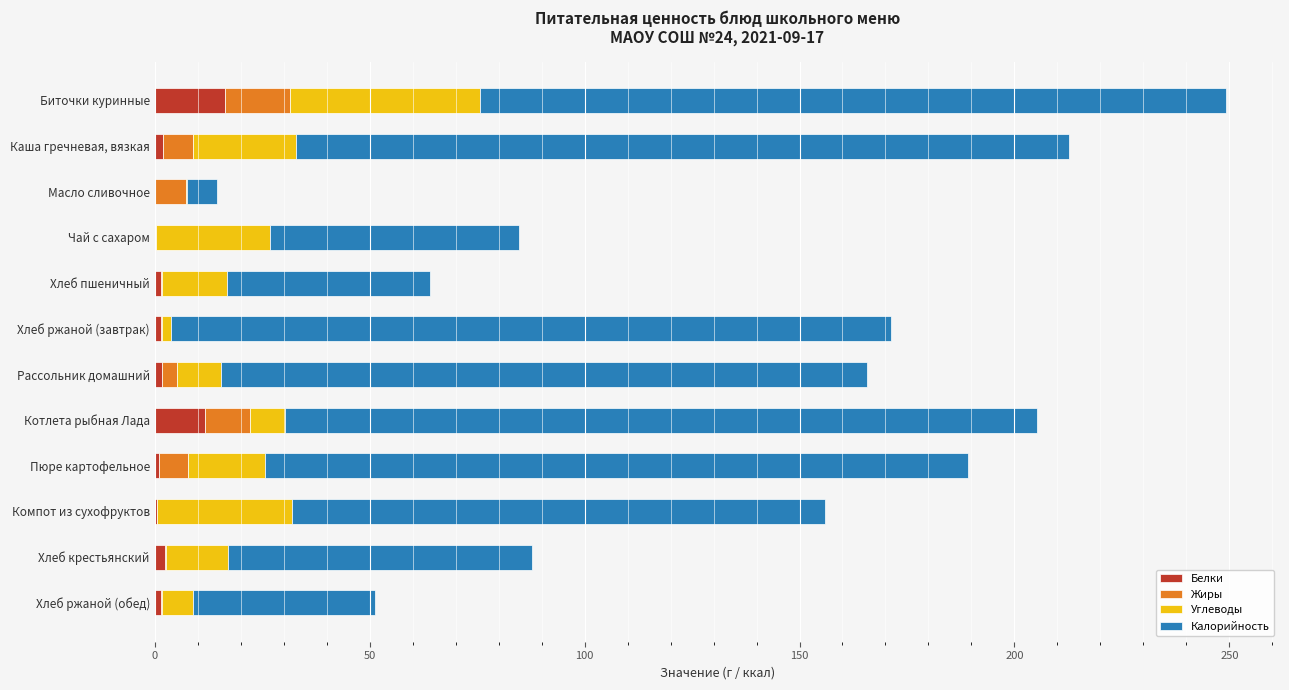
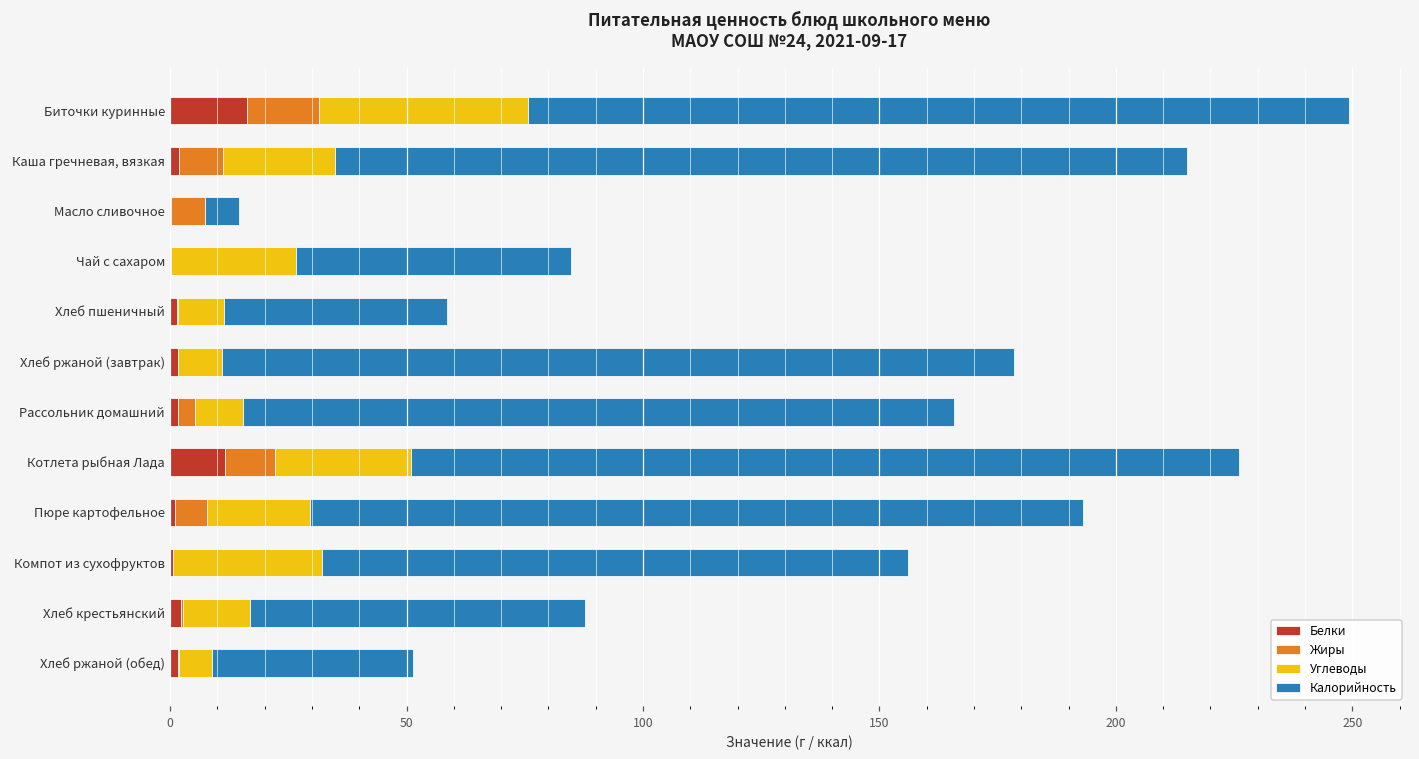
  {
    "Белки": {
      "Биточки куринные": 16,
      "Каша гречневая, вязкая": 2,
      "Хлеб пшеничный": 2,
      "Хлеб ржаной (завтрак)": 2,
      "Рассольник домашний": 2,
      "Котлета рыбная Лада": 12,
      "Пюре картофельное": 1,
      "Компот из сухофруктов": 1,
      "Хлеб крестьянский": 2,
      "Хлеб ржаной (обед)": 2
    },
    "Жиры": {
      "Биточки куринные": 15,
-     "Каша гречневая, вязкая": 7,
+     "Каша гречневая, вязкая": 9,
      "Масло сливочное": 7,
      "Чай с сахаром": 0,
      "Рассольник домашний": 4,
      "Котлета рыбная Лада": 11,
      "Пюре картофельное": 7,
      "Компот из сухофруктов": 0
    },
    "Углеводы": {
      "Биточки куринные": 44,
      "Каша гречневая, вязкая": 24,
      "Чай с сахаром": 27,
-     "Хлеб пшеничный": 15,
-     "Хлеб ржаной (завтрак)": 2,
+     "Хлеб пшеничный": 10,
+     "Хлеб ржаной (завтрак)": 9,
      "Рассольник домашний": 10,
-     "Котлета рыбная Лада": 8,
-     "Пюре картофельное": 18,
+     "Котлета рыбная Лада": 29,
+     "Пюре картофельное": 22,
      "Компот из сухофруктов": 31,
      "Хлеб крестьянский": 14,
      "Хлеб ржаной (обед)": 7
    },
    "Калорийность": {
      "Биточки куринные": 174,
      "Каша гречневая, вязкая": 180,
      "Масло сливочное": 7,
      "Чай с сахаром": 58,
      "Хлеб пшеничный": 47,
      "Хлеб ржаной (завтрак)": 168,
      "Рассольник домашний": 150,
      "Котлета рыбная Лада": 175,
      "Пюре картофельное": 164,
      "Компот из сухофруктов": 124,
      "Хлеб крестьянский": 71,
      "Хлеб ржаной (обед)": 42
    }
  }
